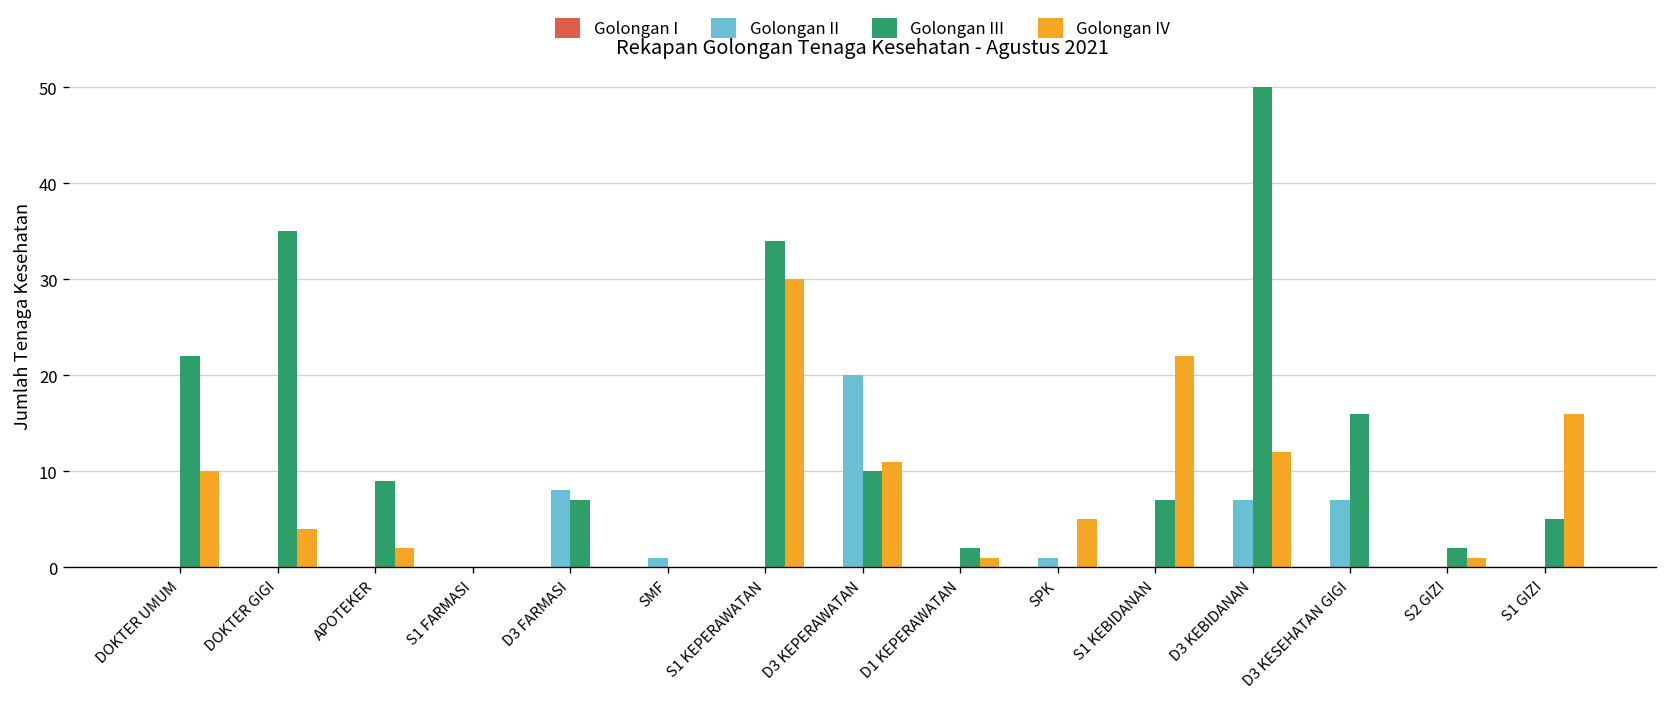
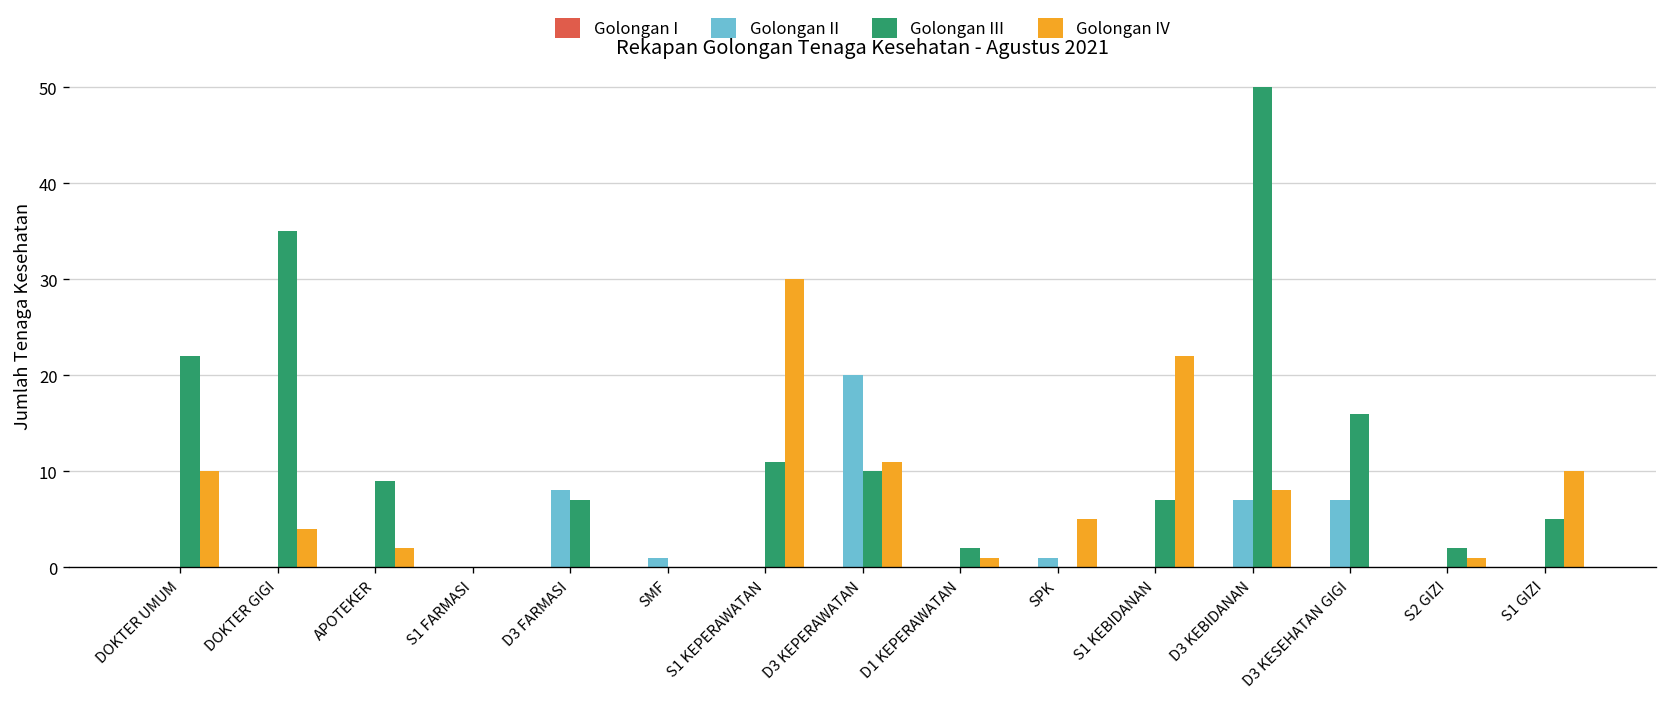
  {
    "Golongan I": {
      "DOKTER UMUM": 0,
      "DOKTER GIGI": 0,
      "APOTEKER": 0,
      "S1 FARMASI": 0,
      "D3 FARMASI": 0,
      "SMF": 0,
      "S1 KEPERAWATAN": 0,
      "D3 KEPERAWATAN": 0,
      "D1 KEPERAWATAN": 0,
      "SPK": 0,
      "S1 KEBIDANAN": 0,
      "D3 KEBIDANAN": 0,
      "D3 KESEHATAN GIGI": 0,
      "S2 GIZI": 0,
      "S1 GIZI": 0
    },
    "Golongan II": {
      "DOKTER UMUM": 0,
      "DOKTER GIGI": 0,
      "APOTEKER": 0,
      "S1 FARMASI": 0,
      "D3 FARMASI": 8,
      "SMF": 1,
      "S1 KEPERAWATAN": 0,
      "D3 KEPERAWATAN": 20,
      "D1 KEPERAWATAN": 0,
      "SPK": 1,
      "S1 KEBIDANAN": 0,
      "D3 KEBIDANAN": 7,
      "D3 KESEHATAN GIGI": 7,
      "S2 GIZI": 0,
      "S1 GIZI": 0
    },
    "Golongan III": {
      "DOKTER UMUM": 22,
      "DOKTER GIGI": 35,
      "APOTEKER": 9,
      "S1 FARMASI": 0,
      "D3 FARMASI": 7,
      "SMF": 0,
-     "S1 KEPERAWATAN": 34,
+     "S1 KEPERAWATAN": 11,
      "D3 KEPERAWATAN": 10,
      "D1 KEPERAWATAN": 2,
      "SPK": 0,
      "S1 KEBIDANAN": 7,
      "D3 KEBIDANAN": 50,
      "D3 KESEHATAN GIGI": 16,
      "S2 GIZI": 2,
      "S1 GIZI": 5
    },
    "Golongan IV": {
      "DOKTER UMUM": 10,
      "DOKTER GIGI": 4,
      "APOTEKER": 2,
      "S1 FARMASI": 0,
      "D3 FARMASI": 0,
      "SMF": 0,
      "S1 KEPERAWATAN": 30,
      "D3 KEPERAWATAN": 11,
      "D1 KEPERAWATAN": 1,
      "SPK": 5,
      "S1 KEBIDANAN": 22,
-     "D3 KEBIDANAN": 12,
+     "D3 KEBIDANAN": 8,
      "D3 KESEHATAN GIGI": 0,
      "S2 GIZI": 1,
-     "S1 GIZI": 16
+     "S1 GIZI": 10
    }
  }
